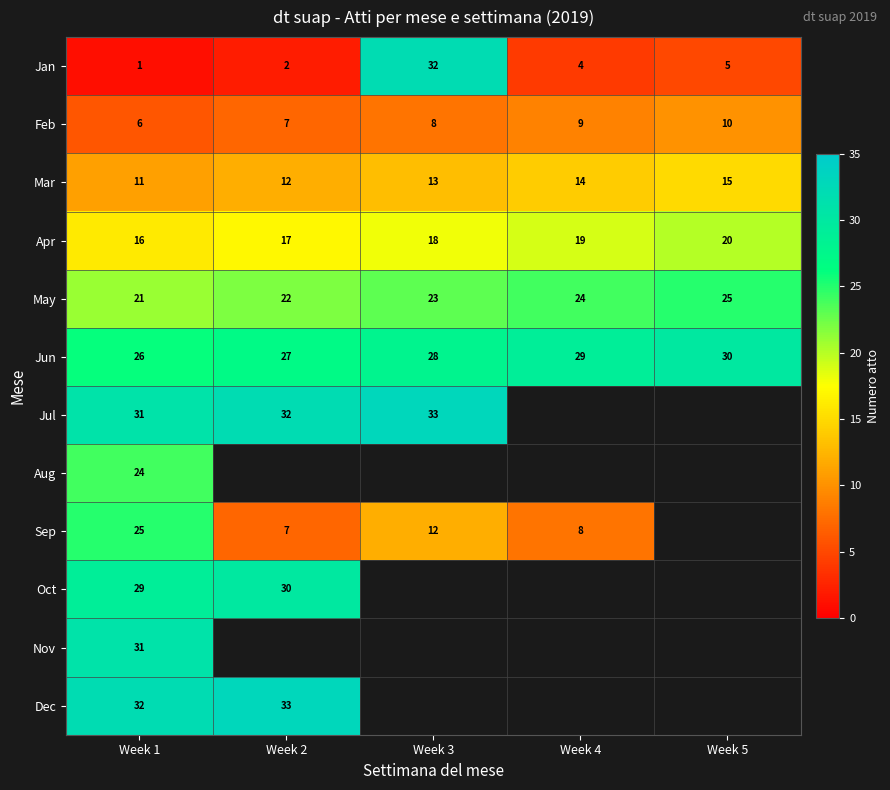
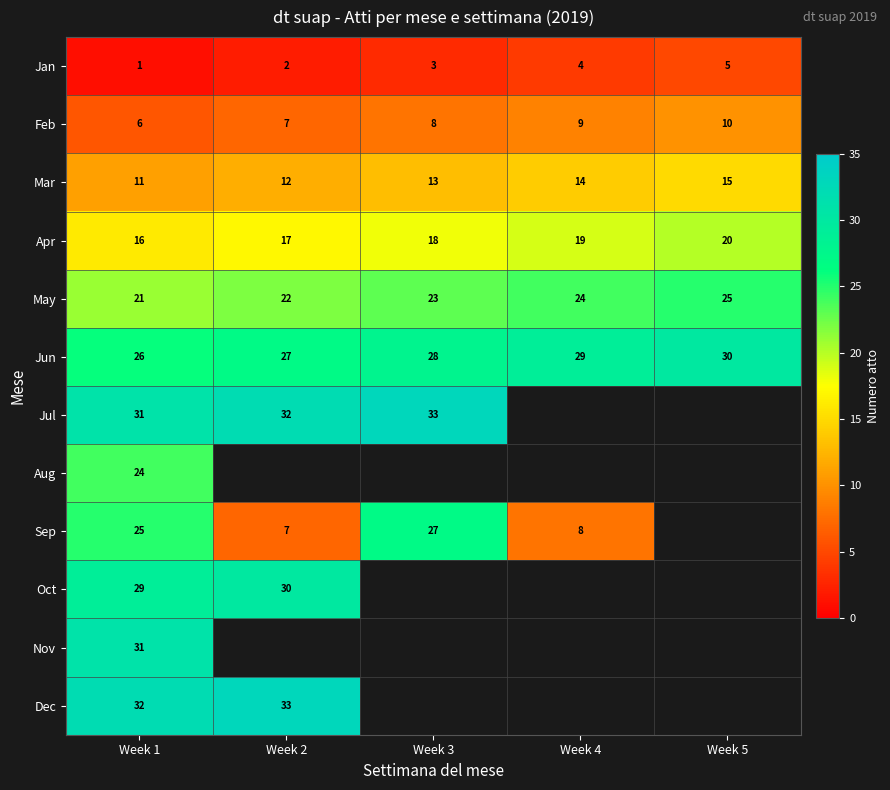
  {
    "Jan": {
      "Week 1": 1,
      "Week 2": 2,
-     "Week 3": 32,
+     "Week 3": 3,
      "Week 4": 4,
      "Week 5": 5
    },
    "Feb": {
      "Week 1": 6,
      "Week 2": 7,
      "Week 3": 8,
      "Week 4": 9,
      "Week 5": 10
    },
    "Mar": {
      "Week 1": 11,
      "Week 2": 12,
      "Week 3": 13,
      "Week 4": 14,
      "Week 5": 15
    },
    "Apr": {
      "Week 1": 16,
      "Week 2": 17,
      "Week 3": 18,
      "Week 4": 19,
      "Week 5": 20
    },
    "May": {
      "Week 1": 21,
      "Week 2": 22,
      "Week 3": 23,
      "Week 4": 24,
      "Week 5": 25
    },
    "Jun": {
      "Week 1": 26,
      "Week 2": 27,
      "Week 3": 28,
      "Week 4": 29,
      "Week 5": 30
    },
    "Jul": {
      "Week 1": 31,
      "Week 2": 32,
      "Week 3": 33
    },
    "Aug": {
      "Week 1": 24
    },
    "Sep": {
      "Week 1": 25,
      "Week 2": 7,
-     "Week 3": 12,
+     "Week 3": 27,
      "Week 4": 8
    },
    "Oct": {
      "Week 1": 29,
      "Week 2": 30
    },
    "Nov": {
      "Week 1": 31
    },
    "Dec": {
      "Week 1": 32,
      "Week 2": 33
    }
  }
